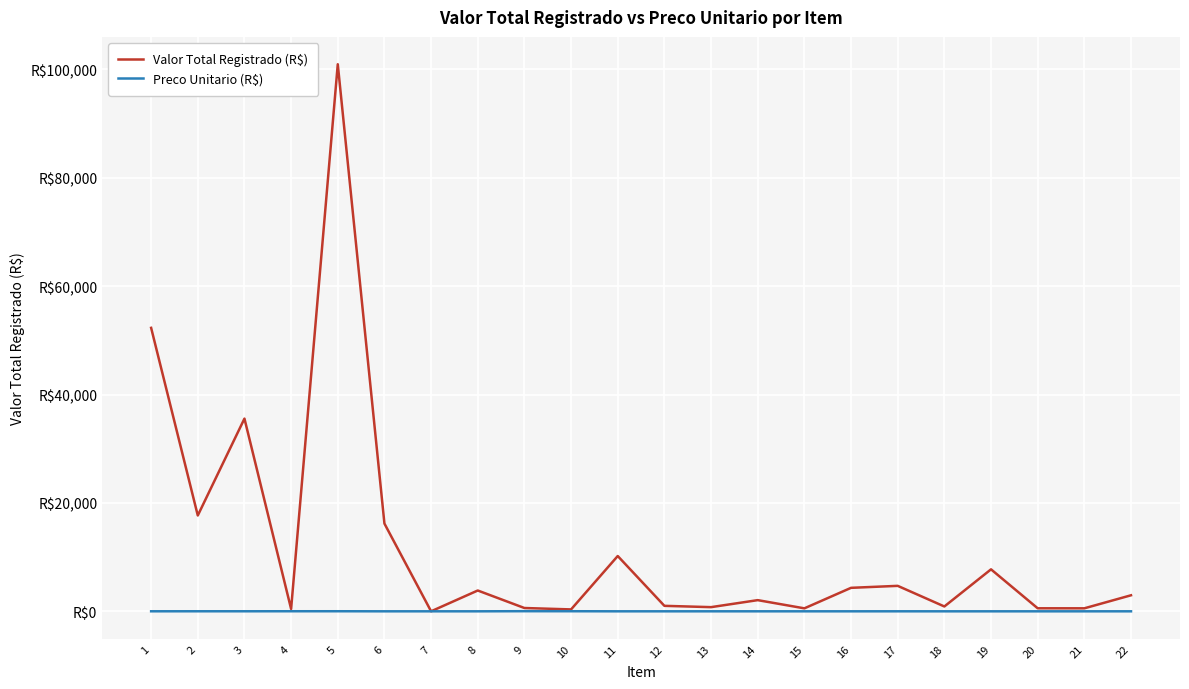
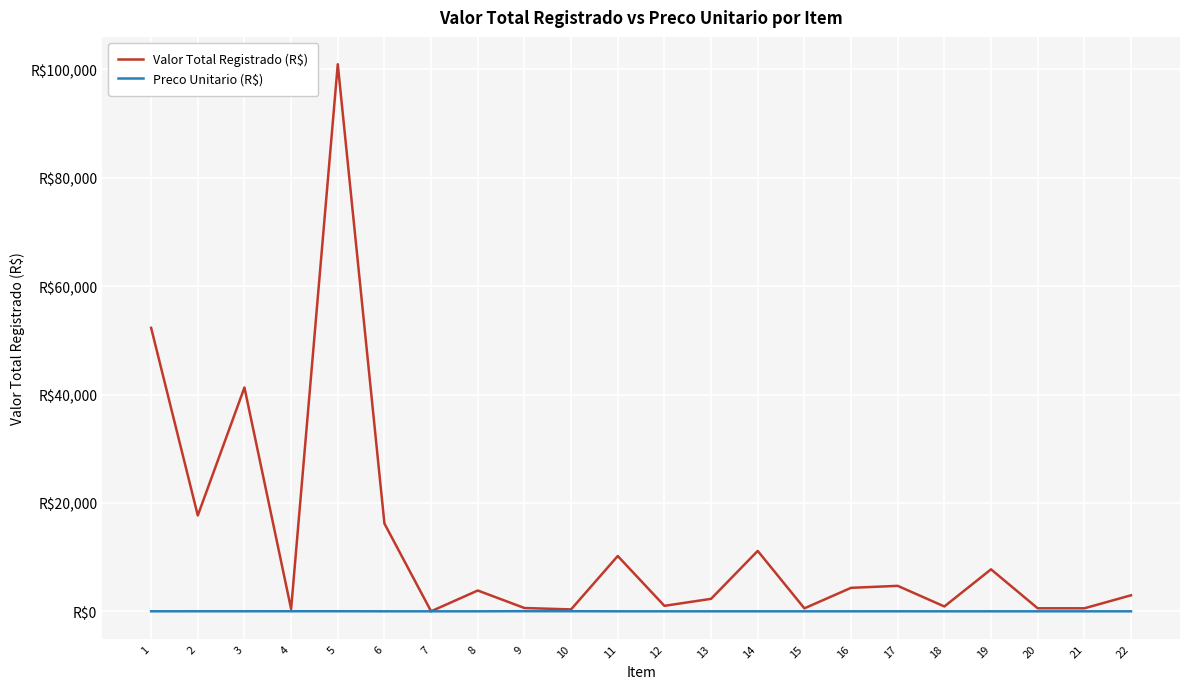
  {
    "Valor Total Registrado (R$)": {
      "1": "R$52,000",
      "2": "R$18,000",
-     "3": "R$36,000",
+     "3": "R$41,000",
      "5": "R$101,000",
      "6": "R$16,000",
      "8": "R$4,000",
      "9": "R$1,000",
      "11": "R$10,000",
      "12": "R$1,000",
-     "13": "R$1,000",
-     "14": "R$2,000",
+     "13": "R$2,000",
+     "14": "R$11,000",
      "15": "R$1,000",
      "16": "R$4,000",
      "17": "R$5,000",
      "18": "R$1,000",
      "19": "R$8,000",
      "20": "R$1,000",
      "21": "R$1,000",
      "22": "R$3,000"
    },
    "Preco Unitario (R$)": {
      "1": "R$0",
      "2": "R$0",
      "3": "R$0",
      "5": "R$0",
      "6": "R$0",
      "8": "R$0",
      "9": "R$0",
      "11": "R$0",
      "12": "R$0",
      "13": "R$0",
      "14": "R$0",
      "15": "R$0",
      "16": "R$0",
      "17": "R$0",
      "18": "R$0",
      "19": "R$0",
      "20": "R$0",
      "21": "R$0",
      "22": "R$0"
    }
  }
